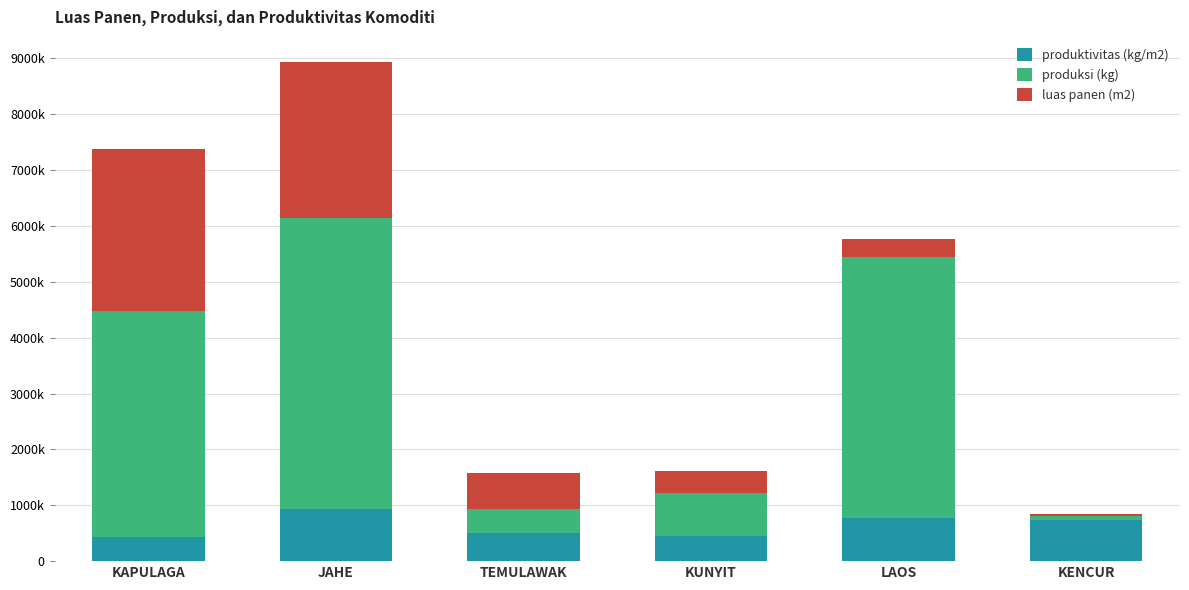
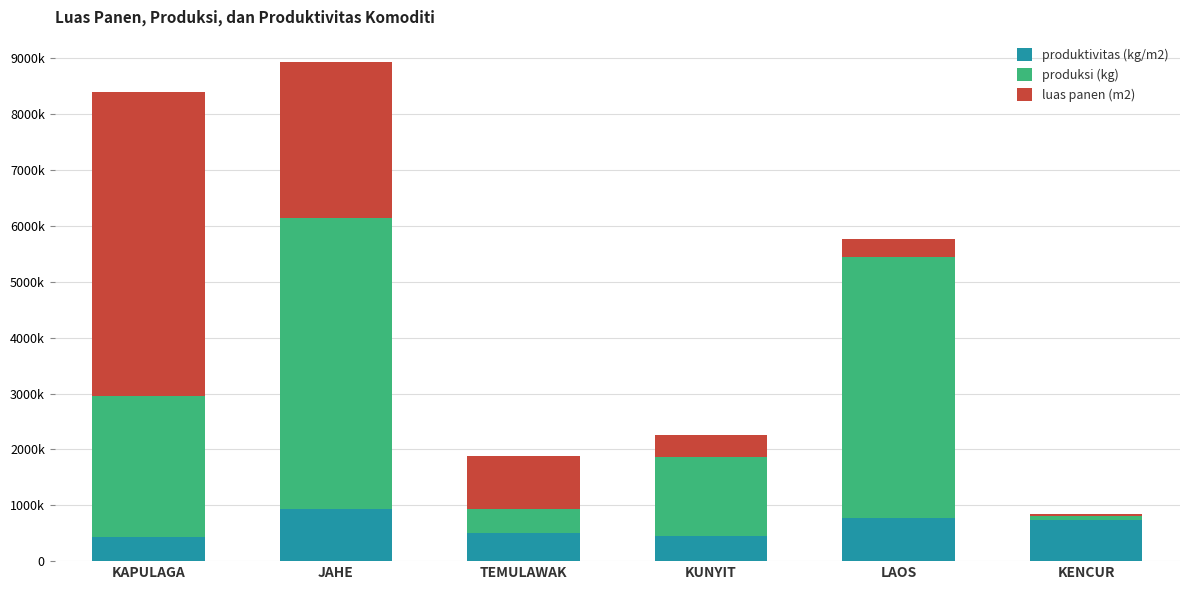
  {
    "produktivitas (kg/m2)": {
      "KAPULAGA": 400000,
      "JAHE": 900000,
      "TEMULAWAK": 500000,
      "KUNYIT": 500000,
      "LAOS": 800000,
      "KENCUR": 700000
    },
    "produksi (kg)": {
-     "KAPULAGA": 4000000,
+     "KAPULAGA": 2500000,
      "JAHE": 5200000,
      "TEMULAWAK": 400000,
-     "KUNYIT": 800000,
+     "KUNYIT": 1400000,
      "LAOS": 4700000,
      "KENCUR": 100000
    },
    "luas panen (m2)": {
-     "KAPULAGA": 2900000,
+     "KAPULAGA": 5400000,
      "JAHE": 2800000,
-     "TEMULAWAK": 600000,
+     "TEMULAWAK": 1000000,
      "KUNYIT": 400000,
      "LAOS": 300000
    }
  }
